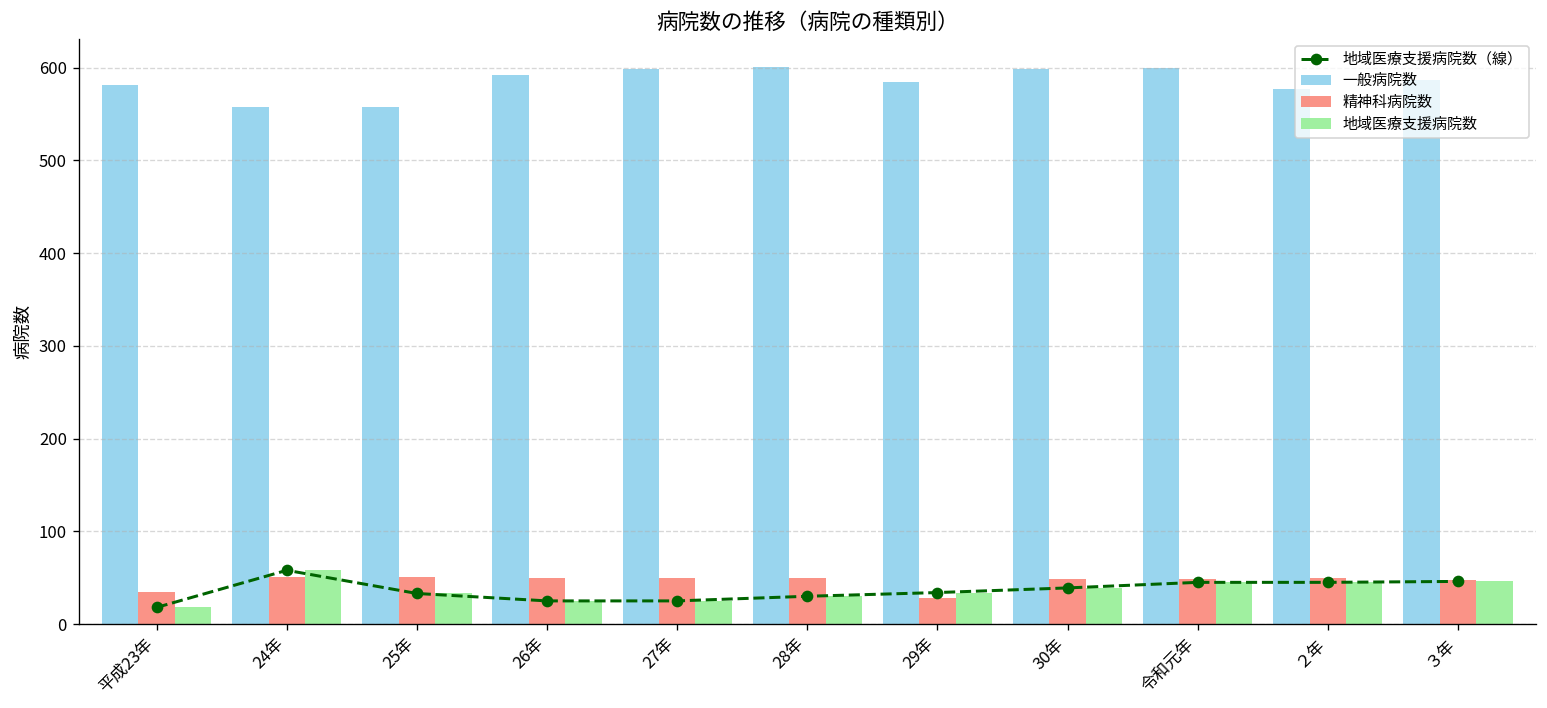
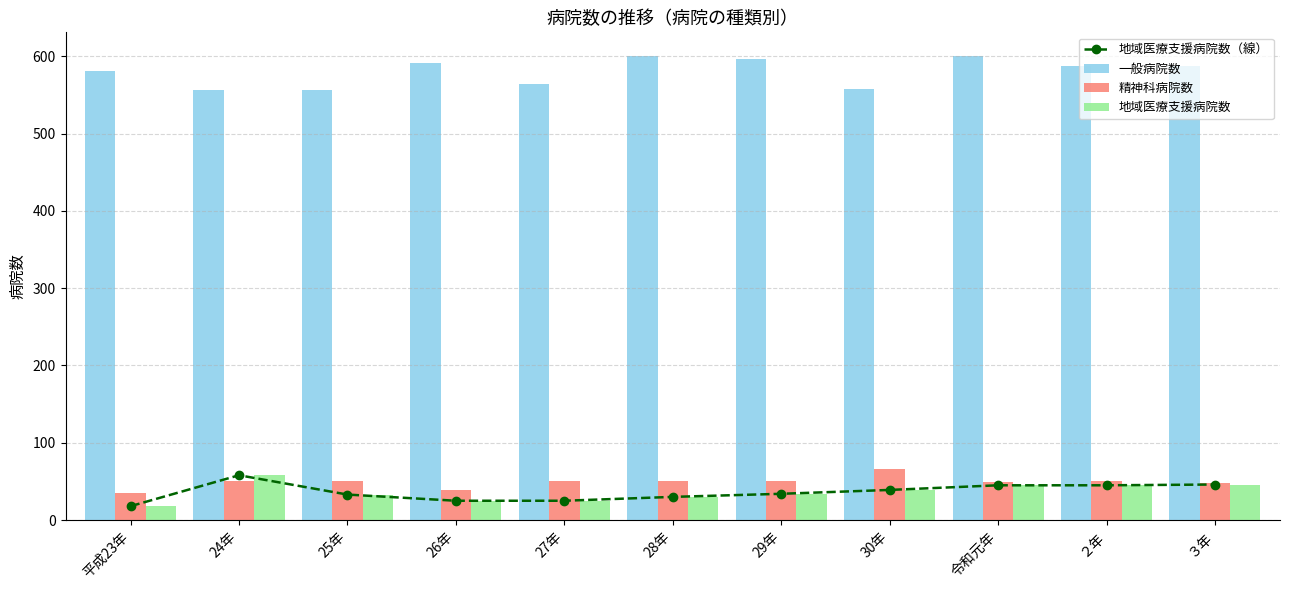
  {
    "一般病院数": {
      "平成23年": 580,
      "24年": 560,
      "25年": 560,
      "26年": 590,
-     "27年": 600,
+     "27年": 560,
      "28年": 600,
-     "29年": 580,
-     "30年": 600,
+     "29年": 600,
+     "30年": 560,
      "令和元年": 600,
-     "２年": 580
+     "２年": 590
    },
    "地域医療支援病院数（線）": {
      "平成23年": 20,
      "24年": 60,
      "25年": 30,
      "26年": 30,
      "27年": 30,
      "28年": 30,
      "29年": 30,
      "30年": 40,
      "令和元年": 50,
      "２年": 50,
      "３年": 50
    },
    "精神科病院数": {
      "平成23年": 40,
      "24年": 50,
      "25年": 50,
-     "26年": 50,
+     "26年": 40,
      "27年": 50,
      "28年": 50,
-     "29年": 30,
-     "30年": 50,
+     "29年": 50,
+     "30年": 70,
      "令和元年": 50,
      "２年": 50,
      "３年": 50
    },
    "地域医療支援病院数": {
      "平成23年": 20,
      "24年": 60,
      "25年": 30,
      "26年": 30,
      "27年": 30,
      "28年": 30,
      "29年": 30,
      "30年": 40,
      "令和元年": 50,
      "２年": 50,
      "３年": 50
    }
  }
